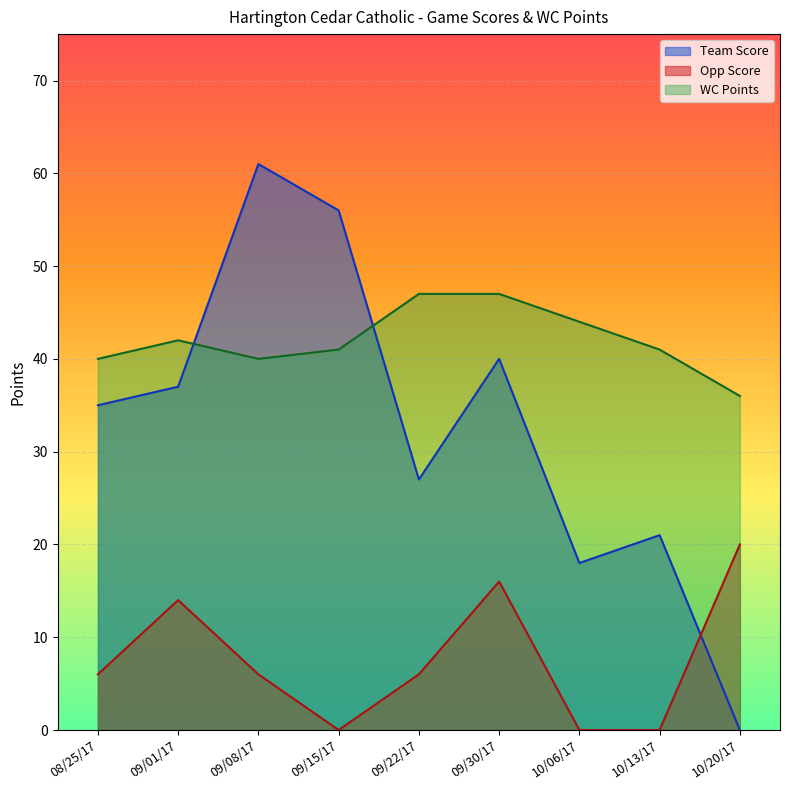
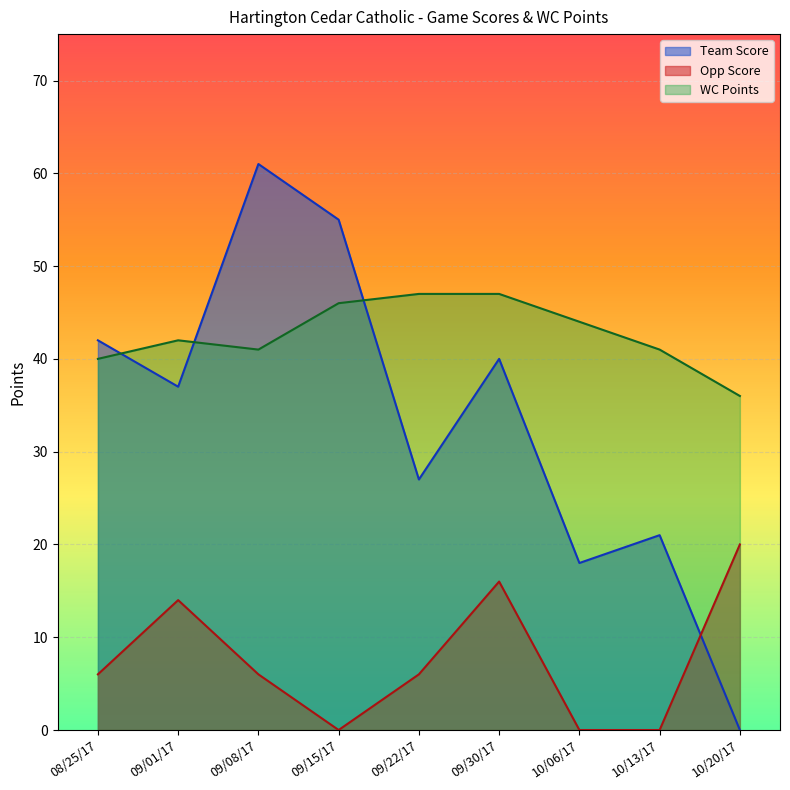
  {
    "Team Score": {
-     "08/25/17": 35,
+     "08/25/17": 42,
      "09/01/17": 37,
      "09/08/17": 61,
-     "09/15/17": 56,
+     "09/15/17": 55,
      "09/22/17": 27,
      "09/30/17": 40,
      "10/06/17": 18,
      "10/13/17": 21,
      "10/20/17": 0
    },
    "Opp Score": {
      "08/25/17": 6,
      "09/01/17": 14,
      "09/08/17": 6,
      "09/15/17": 0,
      "09/22/17": 6,
      "09/30/17": 16,
      "10/06/17": 0,
      "10/13/17": 0,
      "10/20/17": 20
    },
    "WC Points": {
      "08/25/17": 40,
      "09/01/17": 42,
-     "09/08/17": 40,
-     "09/15/17": 41,
+     "09/08/17": 41,
+     "09/15/17": 46,
      "09/22/17": 47,
      "09/30/17": 47,
      "10/06/17": 44,
      "10/13/17": 41,
      "10/20/17": 36
    }
  }
